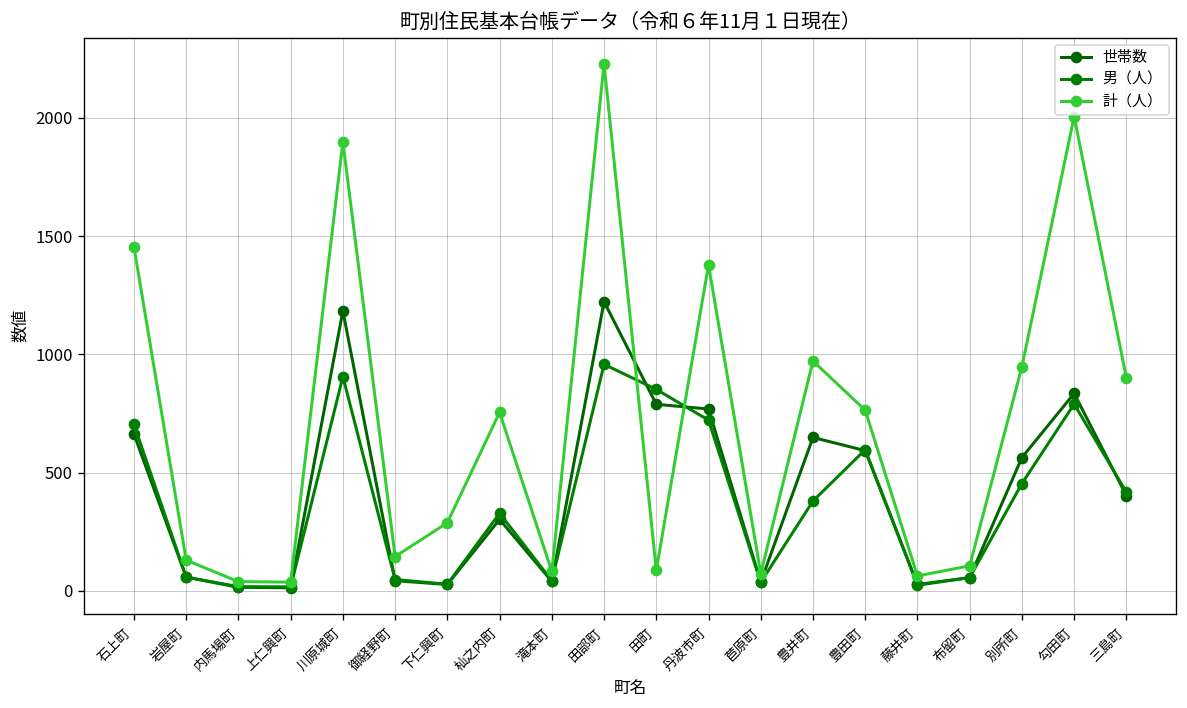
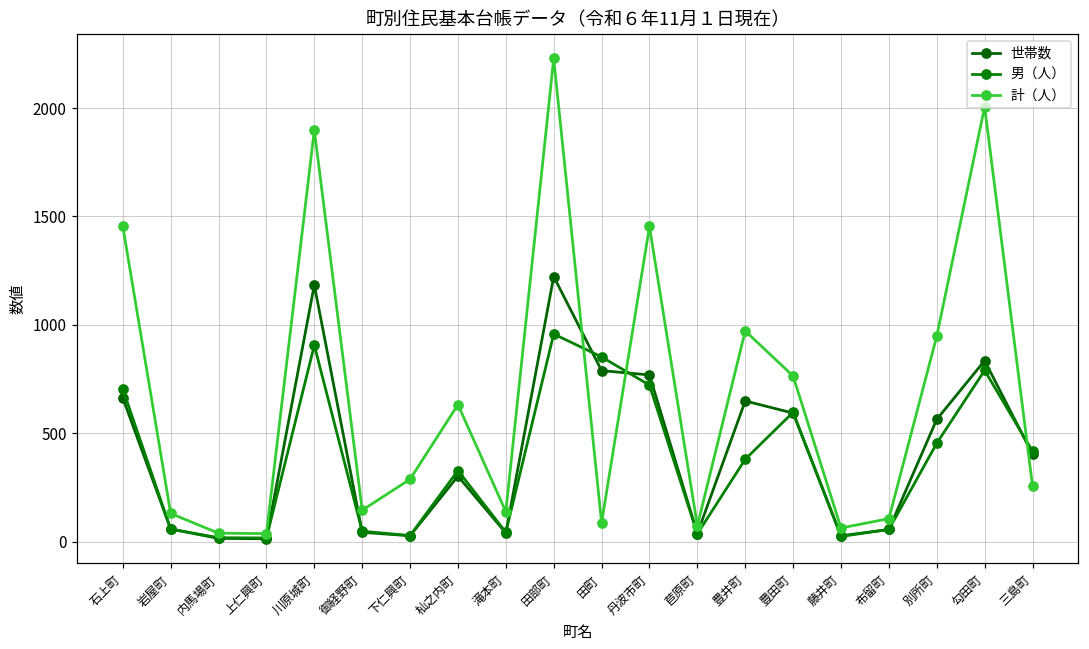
  {
    "計（人）": {
      "石上町": 1460,
      "岩屋町": 130,
      "内馬場町": 40,
      "上仁興町": 40,
      "川原城町": 1900,
      "御経野町": 150,
      "下仁興町": 290,
-     "杣之内町": 760,
-     "滝本町": 80,
+     "杣之内町": 630,
+     "滝本町": 140,
      "田部町": 2230,
      "田町": 90,
-     "丹波市町": 1380,
+     "丹波市町": 1450,
      "苣原町": 70,
      "豊井町": 970,
      "豊田町": 760,
      "藤井町": 60,
      "布留町": 110,
      "別所町": 950,
-     "三島町": 900
+     "三島町": 260
    }
  }
